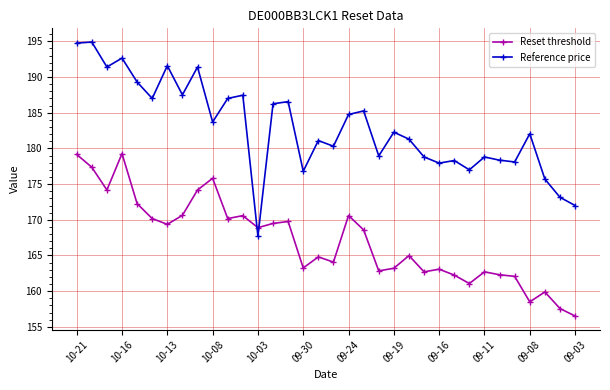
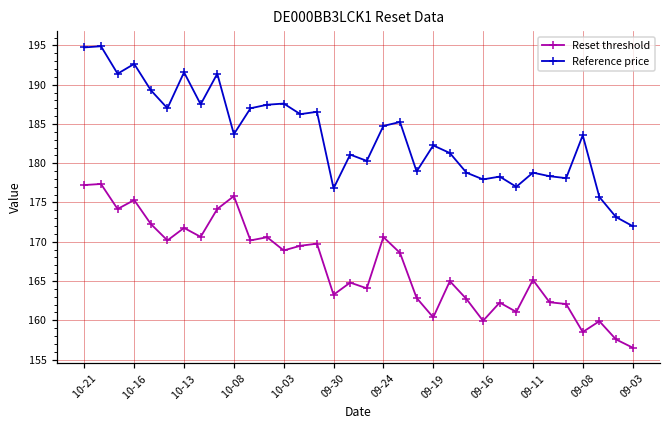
  {
    "Reset threshold": {
-     "10-21": 179,
-     "10-16": 179,
-     "10-13": 169,
+     "10-21": 177,
+     "10-16": 175,
+     "10-13": 172,
      "10-08": 176,
      "10-03": 169,
      "09-30": 163,
      "09-24": 171,
-     "09-19": 163,
-     "09-16": 163,
-     "09-11": 163,
+     "09-19": 160,
+     "09-16": 160,
+     "09-11": 165,
      "09-08": 159,
      "09-03": 157
    },
    "Reference price": {
      "10-21": 195,
      "10-16": 193,
      "10-13": 192,
      "10-08": 184,
-     "10-03": 168,
+     "10-03": 188,
      "09-30": 177,
      "09-24": 185,
      "09-19": 182,
      "09-16": 178,
      "09-11": 179,
-     "09-08": 182,
+     "09-08": 184,
      "09-03": 172
    }
  }
